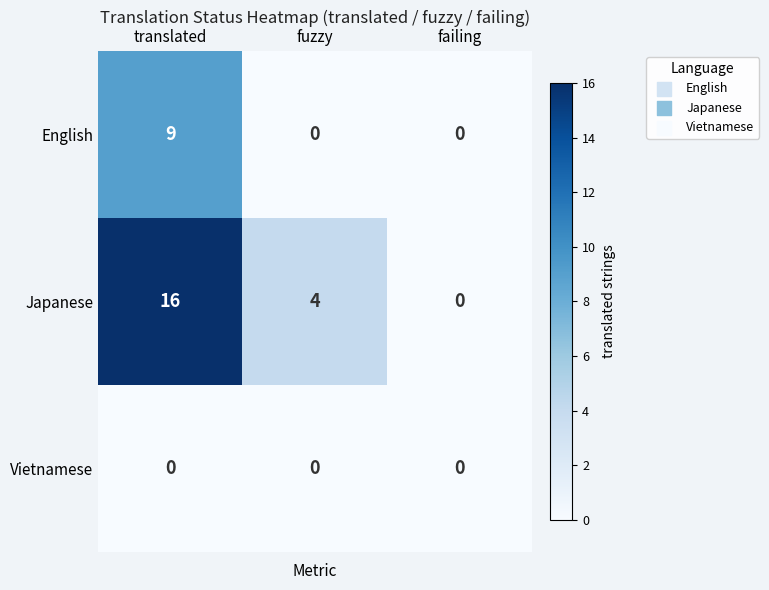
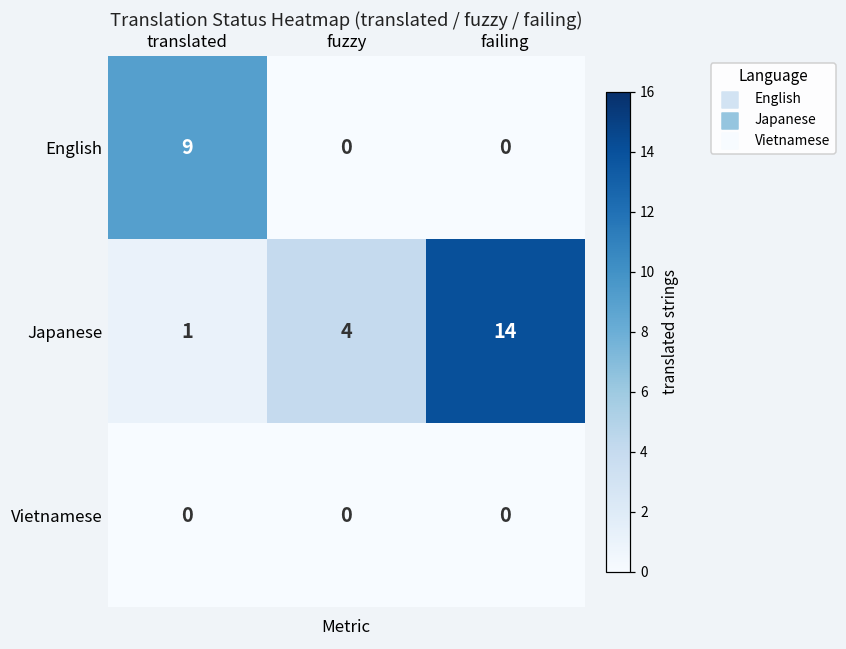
  {
    "English": {
      "translated": 9,
      "fuzzy": 0,
      "failing": 0
    },
    "Japanese": {
-     "translated": 16,
+     "translated": 1,
      "fuzzy": 4,
-     "failing": 0
+     "failing": 14
    },
    "Vietnamese": {
      "translated": 0,
      "fuzzy": 0,
      "failing": 0
    }
  }
